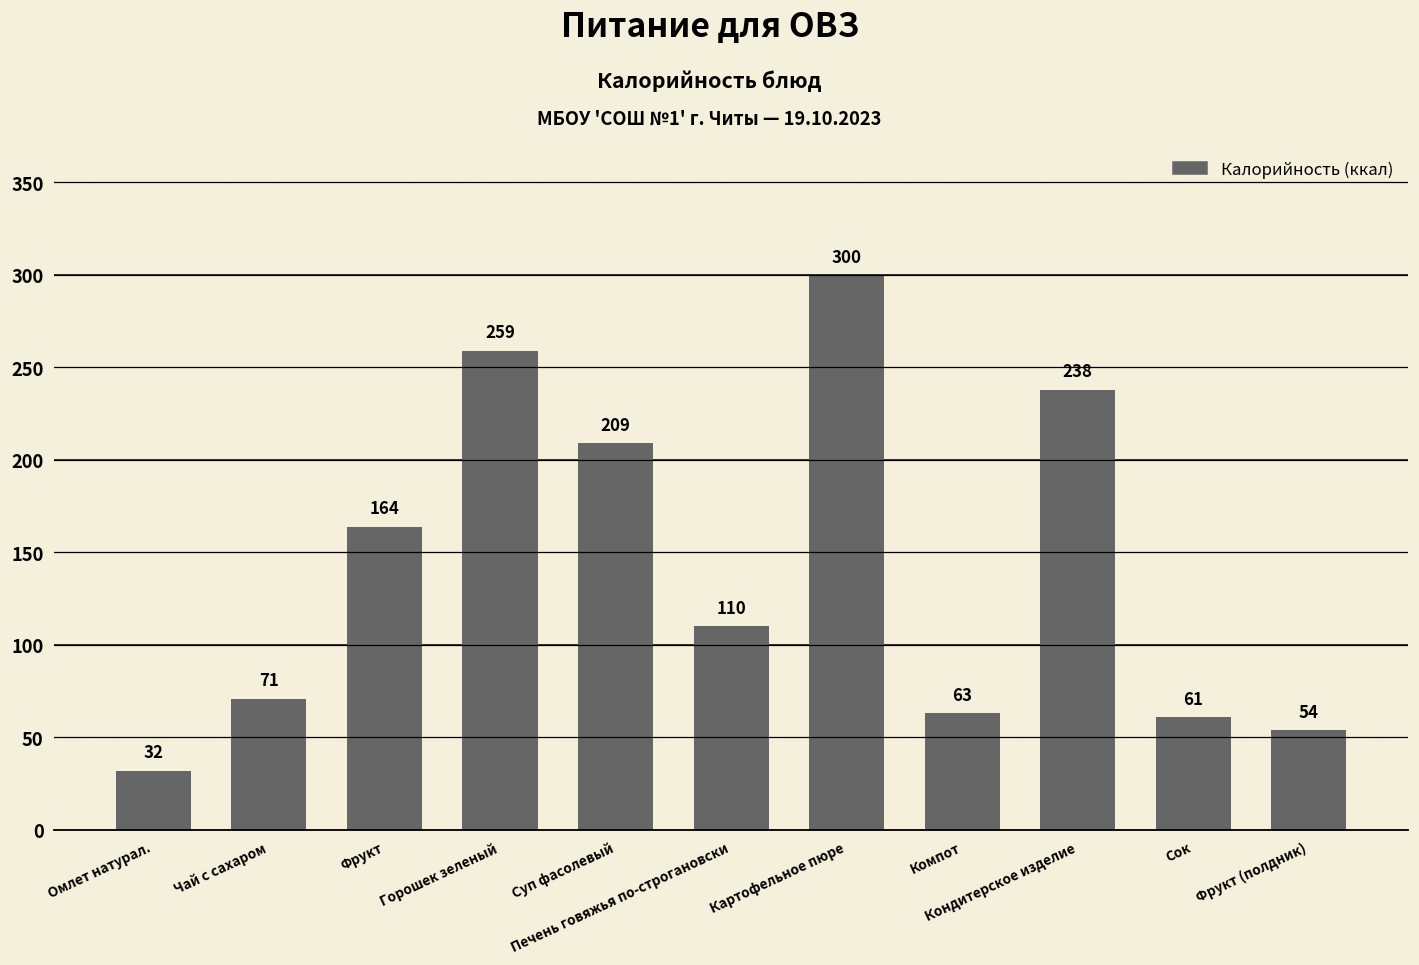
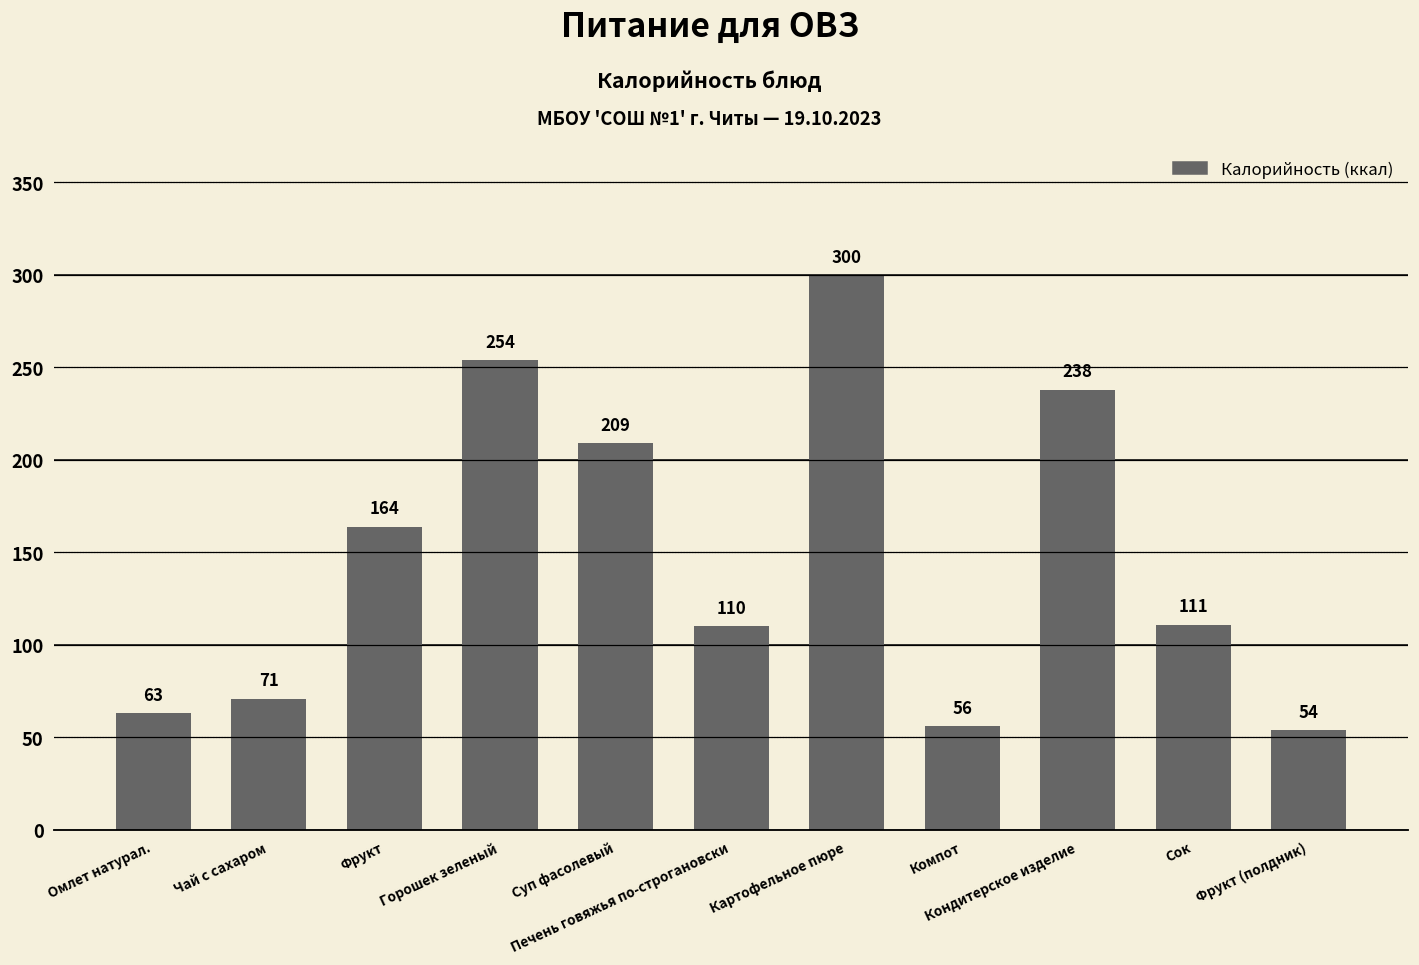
  {
-   "Омлет натурал.": 32,
+   "Омлет натурал.": 63,
    "Чай с сахаром": 71,
    "Фрукт": 164,
-   "Горошек зеленый": 259,
+   "Горошек зеленый": 254,
    "Суп фасолевый": 209,
    "Печень говяжья по-строгановски": 110,
    "Картофельное пюре": 300,
-   "Компот": 63,
+   "Компот": 56,
    "Кондитерское изделие": 238,
-   "Сок": 61,
+   "Сок": 111,
    "Фрукт (полдник)": 54
  }
